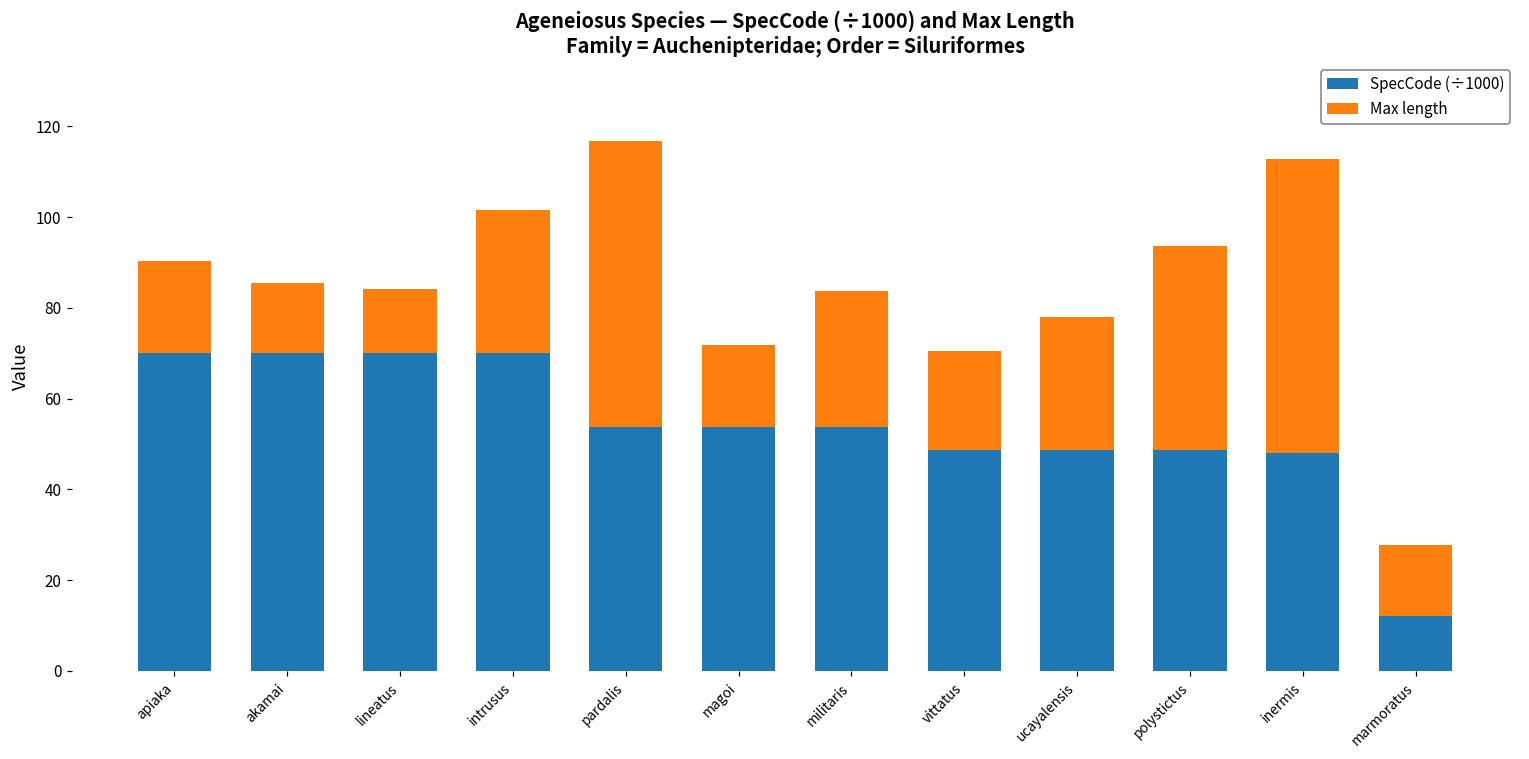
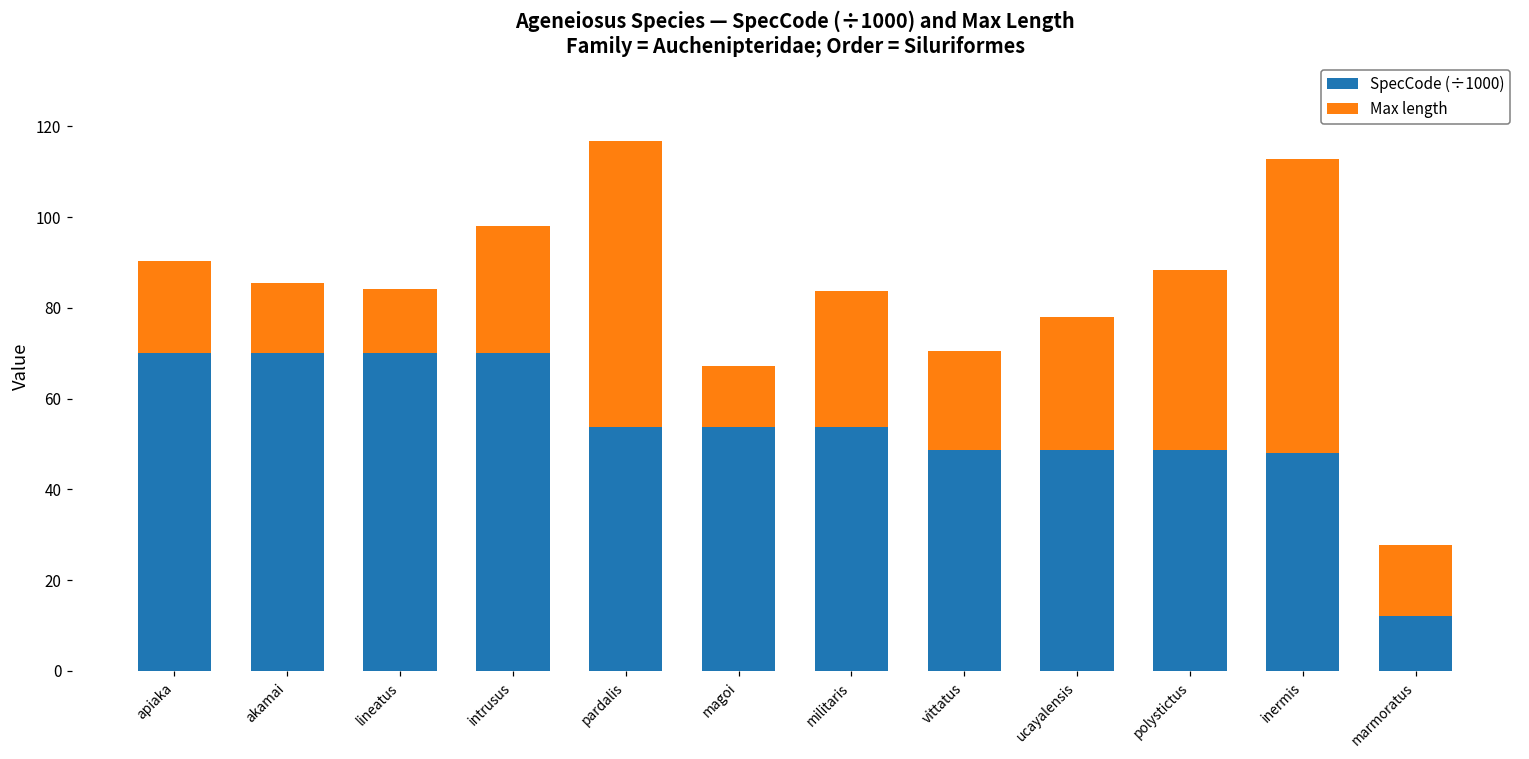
  {
    "SpecCode (÷1000)": {
      "apiaka": 70,
      "akamai": 70,
      "lineatus": 70,
      "intrusus": 70,
      "pardalis": 54,
      "magoi": 54,
      "militaris": 54,
      "vittatus": 49,
      "ucayalensis": 49,
      "polystictus": 49,
      "inermis": 48,
      "marmoratus": 12
    },
    "Max length": {
      "apiaka": 20,
      "akamai": 15,
      "lineatus": 14,
-     "intrusus": 32,
+     "intrusus": 28,
      "pardalis": 63,
-     "magoi": 18,
+     "magoi": 14,
      "militaris": 30,
      "vittatus": 22,
      "ucayalensis": 29,
-     "polystictus": 45,
+     "polystictus": 40,
      "inermis": 65,
      "marmoratus": 16
    }
  }
